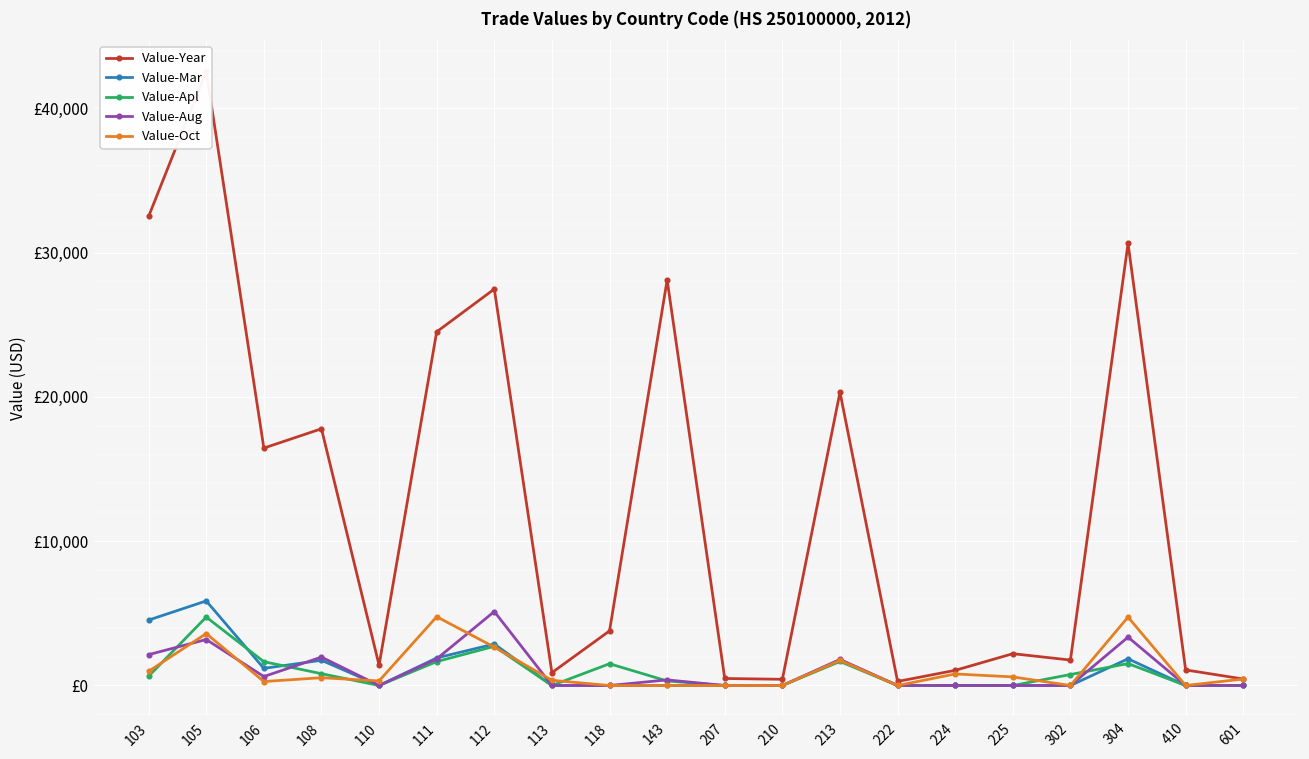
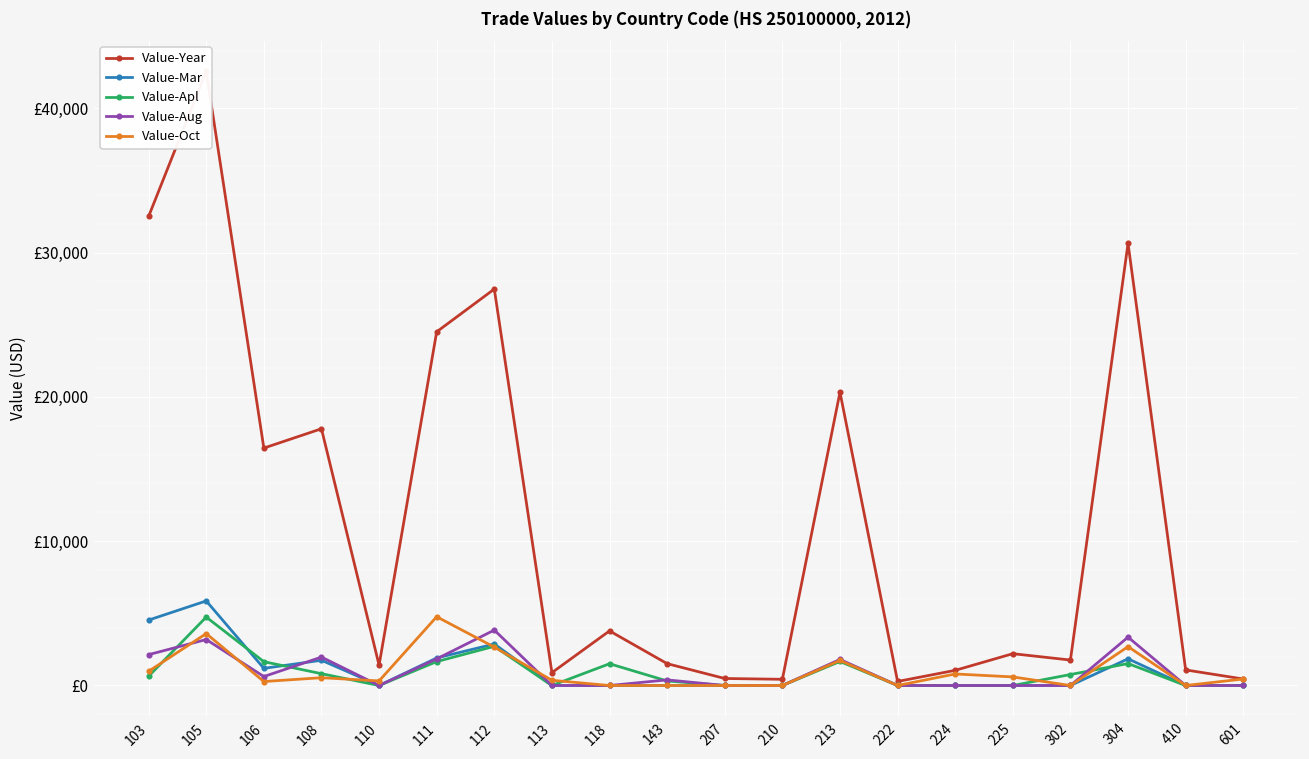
  {
    "Value-Year": {
      "103": "£32,500",
      "106": "£16,500",
      "108": "£17,800",
      "110": "£1,400",
      "111": "£24,500",
      "112": "£27,500",
      "113": "£900",
      "118": "£3,800",
-     "143": "£28,100",
+     "143": "£1,500",
      "207": "£500",
      "210": "£400",
      "213": "£20,300",
      "222": "£300",
      "224": "£1,100",
      "225": "£2,200",
      "302": "£1,800",
      "304": "£30,600",
      "410": "£1,100"
    },
    "Value-Mar": {
      "103": "£4,500",
      "105": "£5,900",
      "106": "£1,200",
      "108": "£1,700",
      "304": "£1,900"
    },
    "Value-Apl": {
      "103": "£600",
      "105": "£4,700",
      "106": "£1,700",
      "108": "£800",
      "118": "£1,500",
      "302": "£800",
      "304": "£1,500"
    },
    "Value-Aug": {
      "103": "£2,100",
      "105": "£3,200",
      "106": "£600",
      "108": "£2,000",
-     "112": "£5,100",
+     "112": "£3,800",
      "304": "£3,400"
    },
    "Value-Oct": {
      "103": "£1,000",
      "105": "£3,600",
      "106": "£300",
      "108": "£500",
      "110": "£300",
      "111": "£4,800",
      "113": "£400",
      "224": "£800",
      "225": "£600",
-     "304": "£4,700"
+     "304": "£2,700"
    }
  }
